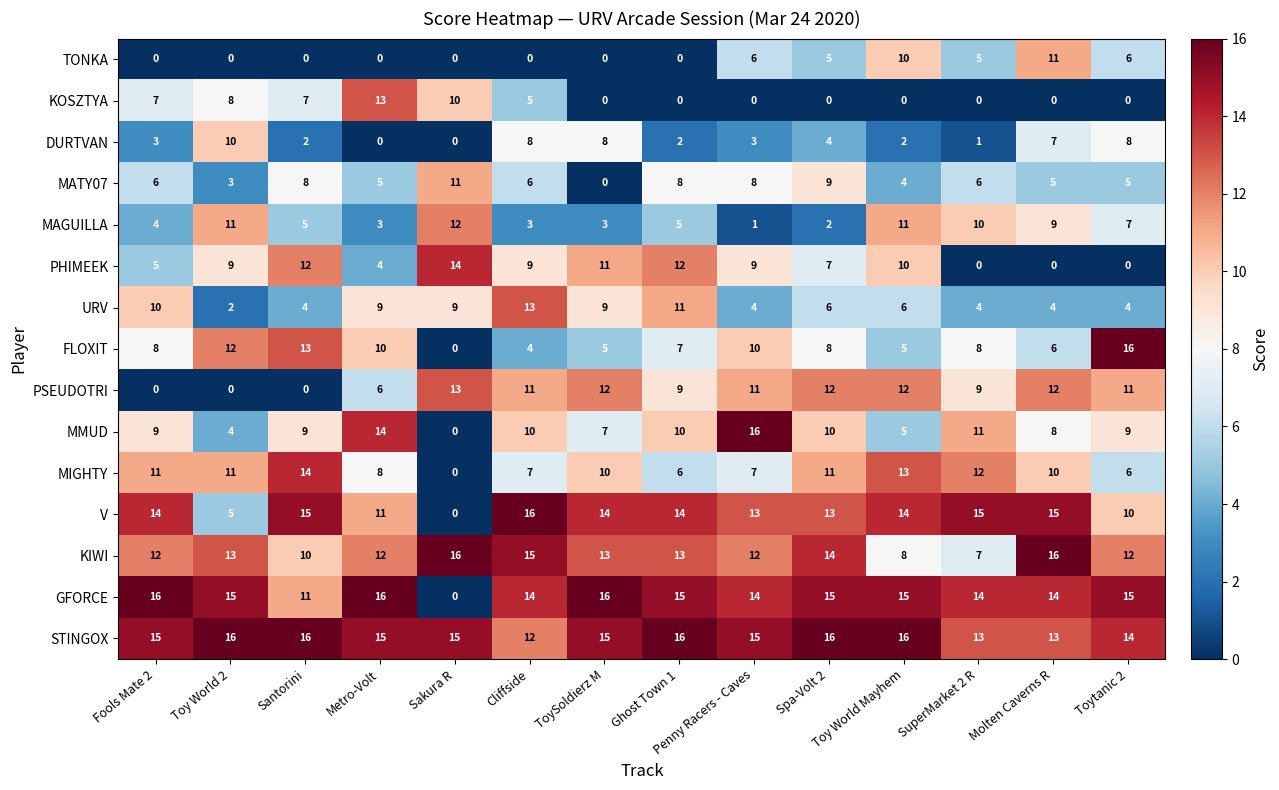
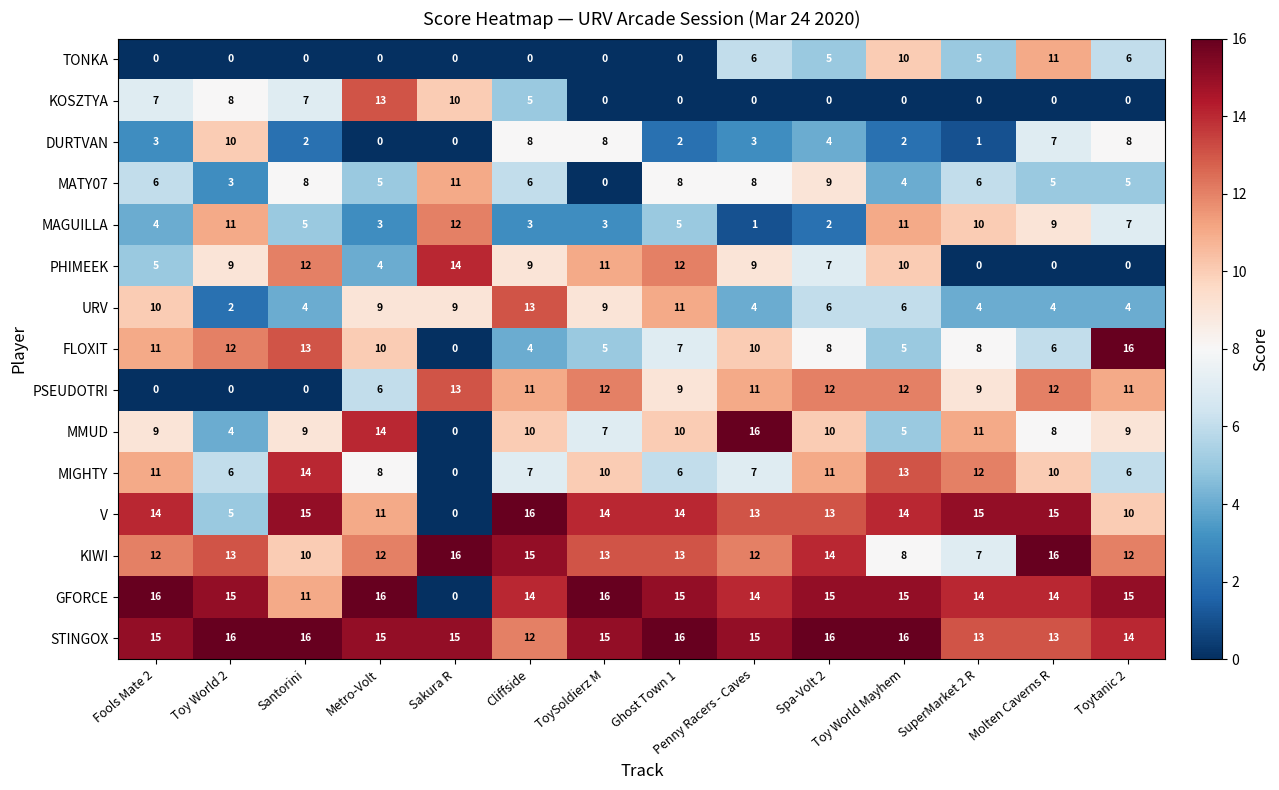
  {
    "FLOXIT": {
-     "Fools Mate 2": 8,
+     "Fools Mate 2": 11,
      "Toy World 2": 12,
      "Santorini": 13,
      "Metro-Volt": 10,
      "Sakura R": 0,
      "Cliffside": 4,
      "ToySoldierz M": 5,
      "Ghost Town 1": 7,
      "Penny Racers - Caves": 10,
      "Spa-Volt 2": 8,
      "Toy World Mayhem": 5,
      "SuperMarket 2 R": 8,
      "Molten Caverns R": 6,
      "Toytanic 2": 16
    },
    "MIGHTY": {
      "Fools Mate 2": 11,
-     "Toy World 2": 11,
+     "Toy World 2": 6,
      "Santorini": 14,
      "Metro-Volt": 8,
      "Sakura R": 0,
      "Cliffside": 7,
      "ToySoldierz M": 10,
      "Ghost Town 1": 6,
      "Penny Racers - Caves": 7,
      "Spa-Volt 2": 11,
      "Toy World Mayhem": 13,
      "SuperMarket 2 R": 12,
      "Molten Caverns R": 10,
      "Toytanic 2": 6
    }
  }
